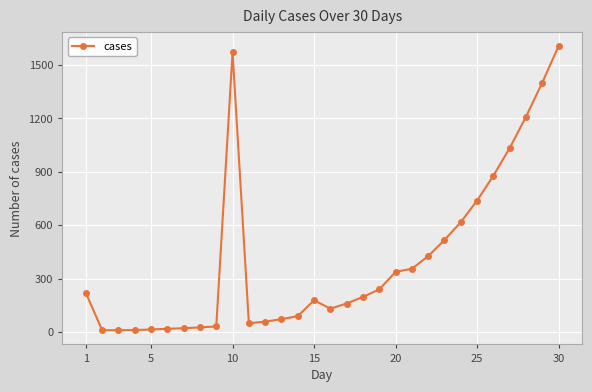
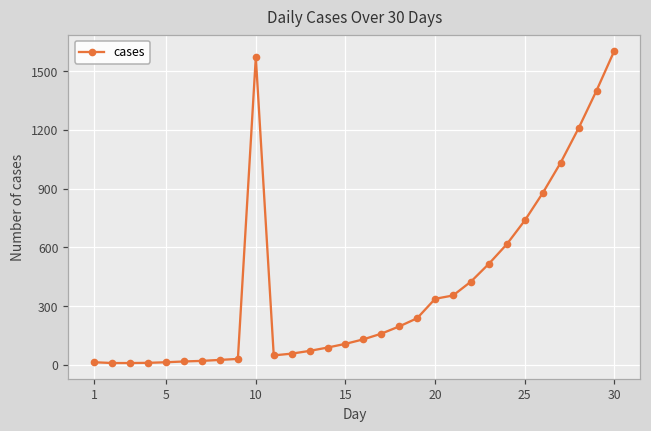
  {
-   "1": 220,
+   "1": 10,
    "5": 10,
    "10": 1570,
-   "15": 180,
+   "15": 110,
    "20": 340,
    "25": 740,
    "30": 1610
  }
